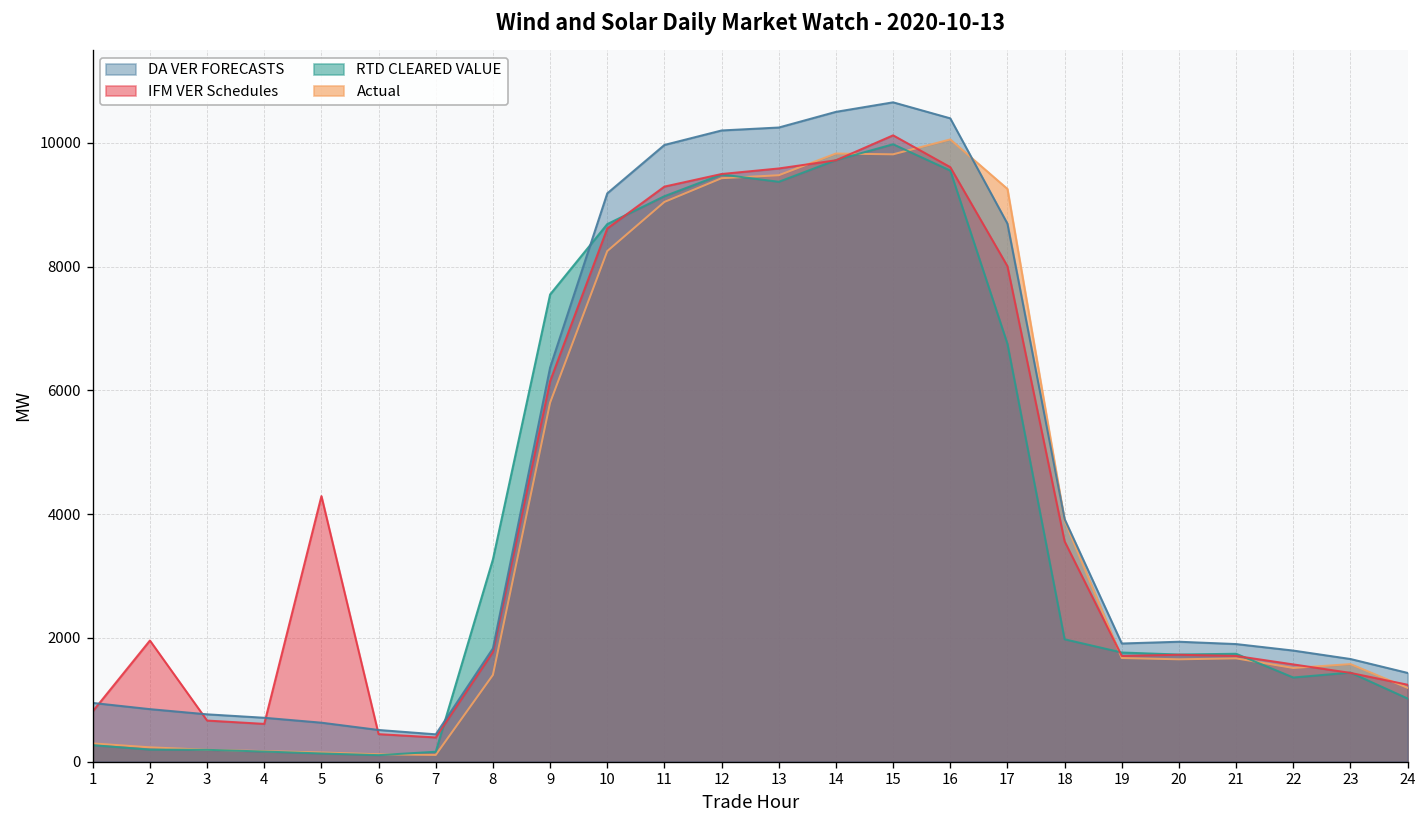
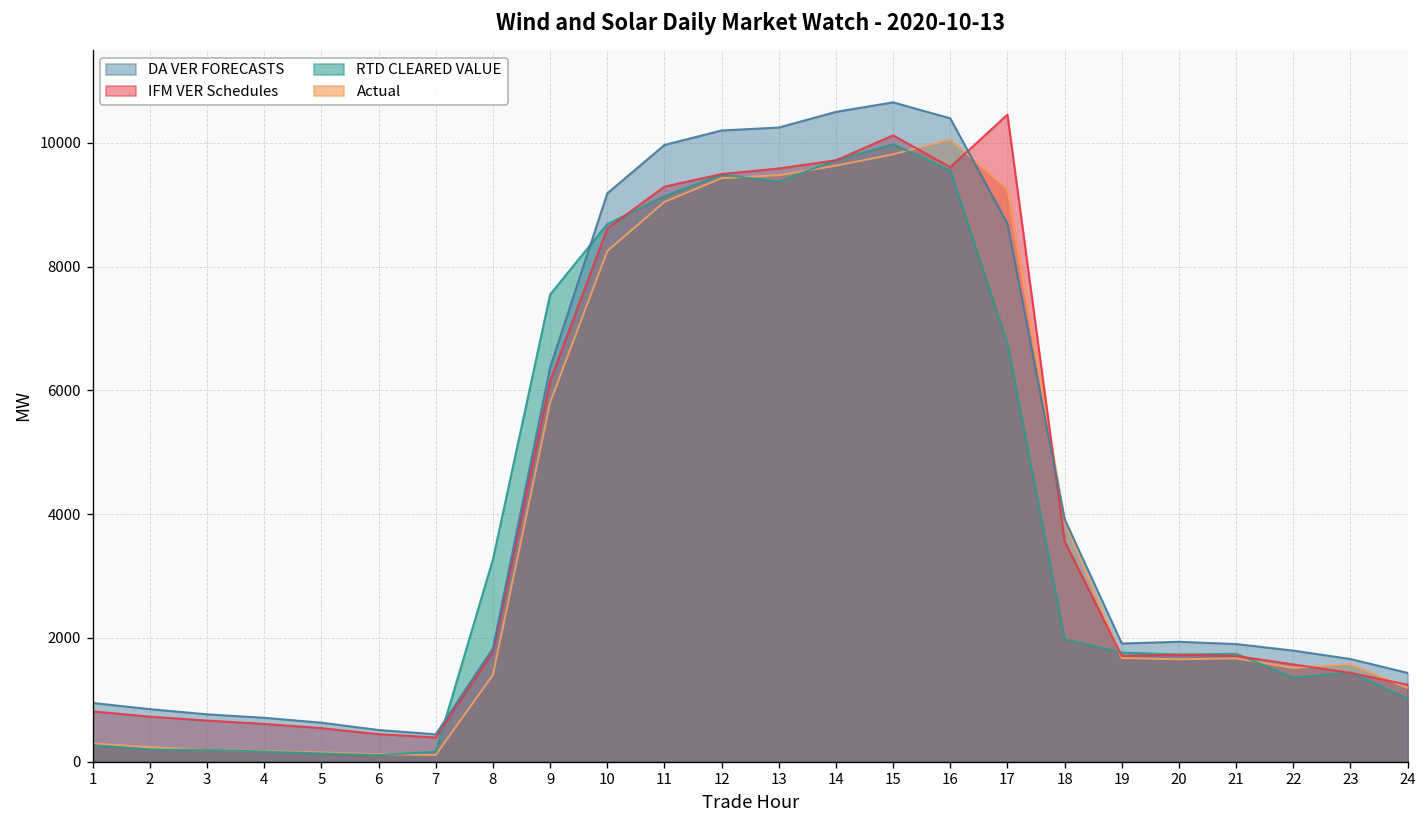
  {
    "Actual": {
      "7": 100,
      "8": 1400,
      "9": 5800,
      "10": 8300,
      "11": 9000,
      "12": 9400,
      "13": 9500,
-     "14": 9800,
+     "14": 9600,
      "15": 9800,
      "16": 10100,
      "17": 9300,
      "20": 1700,
      "22": 1500,
      "23": 1600,
      "24": 1200
    },
    "IFM VER Schedules": {
      "1": 800,
-     "2": 2000,
+     "2": 700,
      "3": 700,
      "4": 600,
-     "5": 4300,
+     "5": 500,
      "6": 400,
      "7": 400,
      "8": 1800,
      "9": 6100,
      "10": 8600,
      "11": 9300,
      "13": 9600,
      "15": 10100,
      "16": 9600,
-     "17": 8000,
+     "17": 10500,
      "18": 3600,
      "22": 1600,
      "24": 1200
    }
  }
